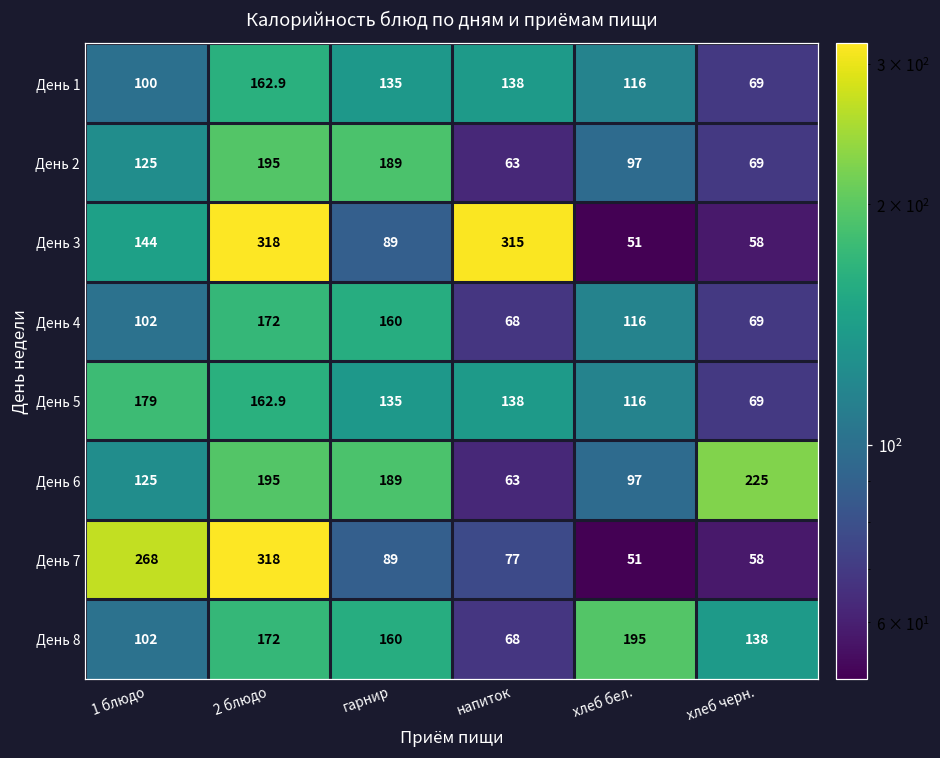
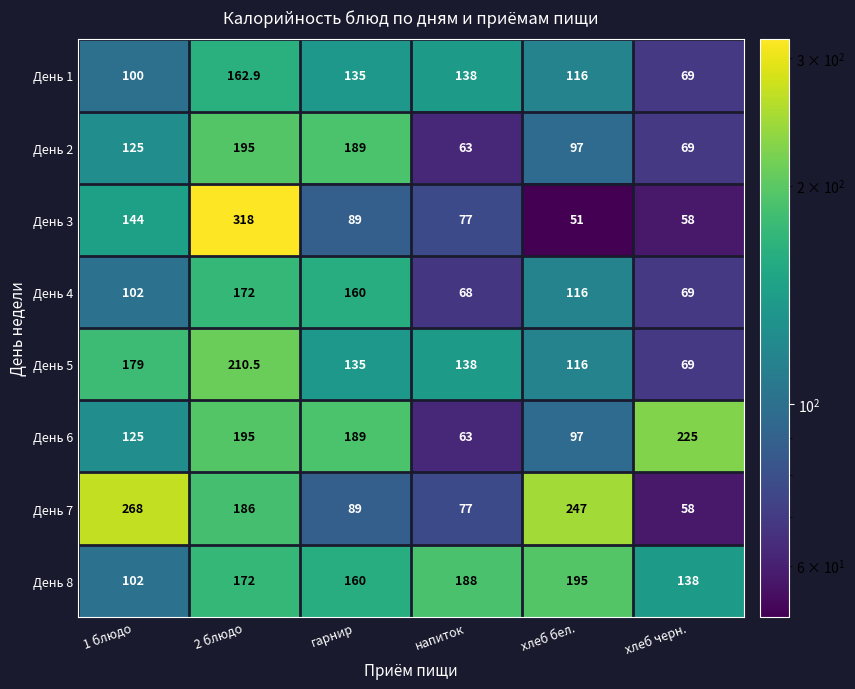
  {
    "День 1": {
      "1 блюдо": 100,
      "2 блюдо": 162.9,
      "гарнир": 135,
      "напиток": 138,
      "хлеб бел.": 116,
      "хлеб черн.": 69
    },
    "День 2": {
      "1 блюдо": 125,
      "2 блюдо": 195,
      "гарнир": 189,
      "напиток": 63,
      "хлеб бел.": 97,
      "хлеб черн.": 69
    },
    "День 3": {
      "1 блюдо": 144,
      "2 блюдо": 318,
      "гарнир": 89,
-     "напиток": 315,
+     "напиток": 77,
      "хлеб бел.": 51,
      "хлеб черн.": 58
    },
    "День 4": {
      "1 блюдо": 102,
      "2 блюдо": 172,
      "гарнир": 160,
      "напиток": 68,
      "хлеб бел.": 116,
      "хлеб черн.": 69
    },
    "День 5": {
      "1 блюдо": 179,
-     "2 блюдо": 162.9,
+     "2 блюдо": 210.5,
      "гарнир": 135,
      "напиток": 138,
      "хлеб бел.": 116,
      "хлеб черн.": 69
    },
    "День 6": {
      "1 блюдо": 125,
      "2 блюдо": 195,
      "гарнир": 189,
      "напиток": 63,
      "хлеб бел.": 97,
      "хлеб черн.": 225
    },
    "День 7": {
      "1 блюдо": 268,
-     "2 блюдо": 318,
+     "2 блюдо": 186,
      "гарнир": 89,
      "напиток": 77,
-     "хлеб бел.": 51,
+     "хлеб бел.": 247,
      "хлеб черн.": 58
    },
    "День 8": {
      "1 блюдо": 102,
      "2 блюдо": 172,
      "гарнир": 160,
-     "напиток": 68,
+     "напиток": 188,
      "хлеб бел.": 195,
      "хлеб черн.": 138
    }
  }
